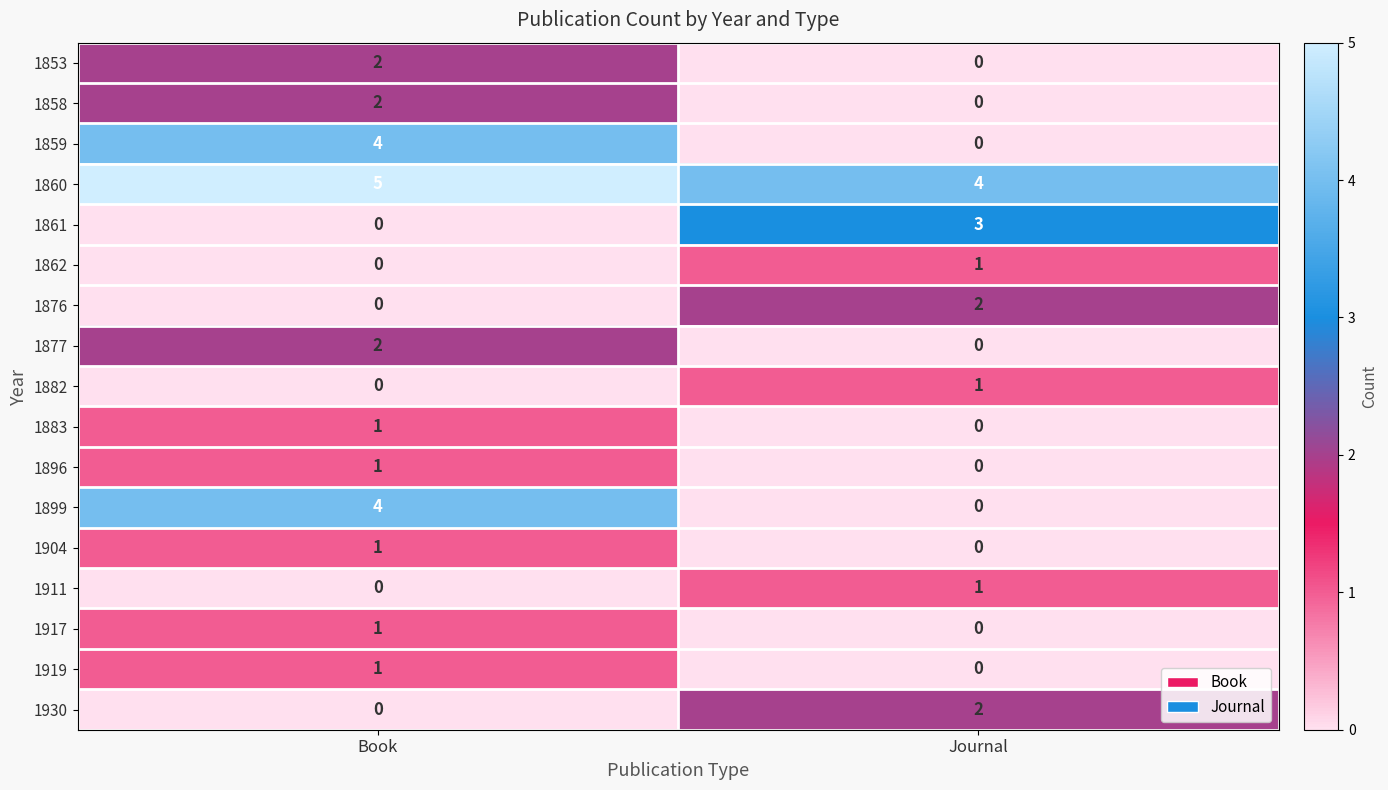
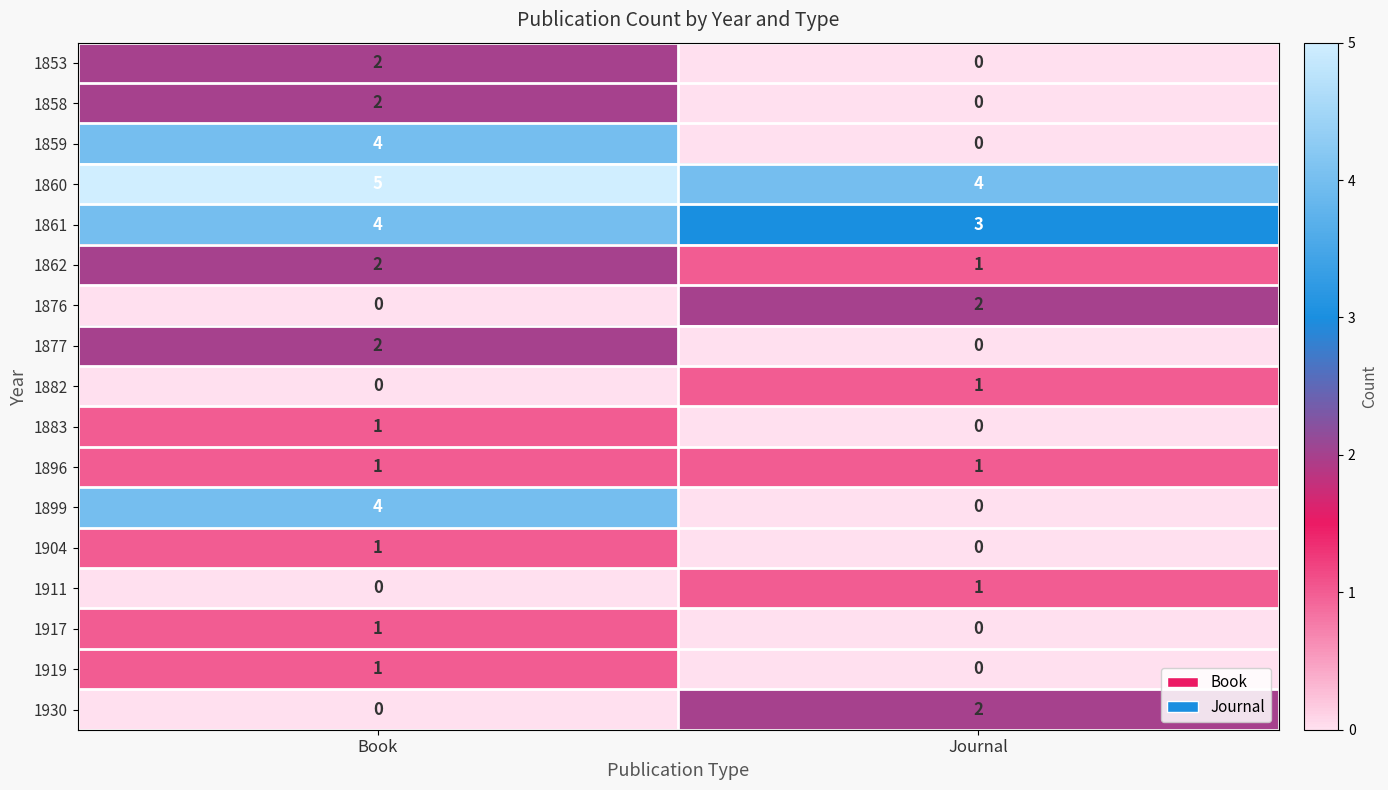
  {
    "1853": {
      "Book": 2,
      "Journal": 0
    },
    "1858": {
      "Book": 2,
      "Journal": 0
    },
    "1859": {
      "Book": 4,
      "Journal": 0
    },
    "1860": {
      "Journal": 4
    },
    "1861": {
-     "Book": 0,
+     "Book": 4,
      "Journal": 3
    },
    "1862": {
-     "Book": 0,
+     "Book": 2,
      "Journal": 1
    },
    "1876": {
      "Book": 0,
      "Journal": 2
    },
    "1877": {
      "Book": 2,
      "Journal": 0
    },
    "1882": {
      "Book": 0,
      "Journal": 1
    },
    "1883": {
      "Book": 1,
      "Journal": 0
    },
    "1896": {
      "Book": 1,
-     "Journal": 0
+     "Journal": 1
    },
    "1899": {
      "Book": 4,
      "Journal": 0
    },
    "1904": {
      "Book": 1,
      "Journal": 0
    },
    "1911": {
      "Book": 0,
      "Journal": 1
    },
    "1917": {
      "Book": 1,
      "Journal": 0
    },
    "1919": {
      "Book": 1,
      "Journal": 0
    },
    "1930": {
      "Book": 0,
      "Journal": 2
    }
  }
